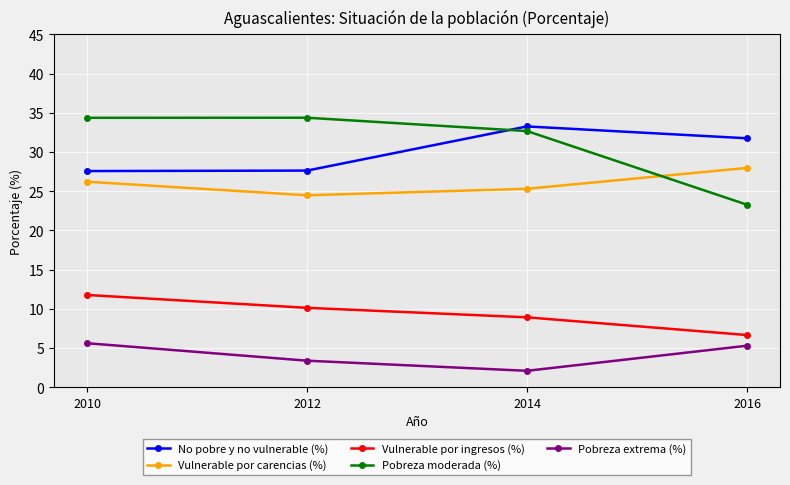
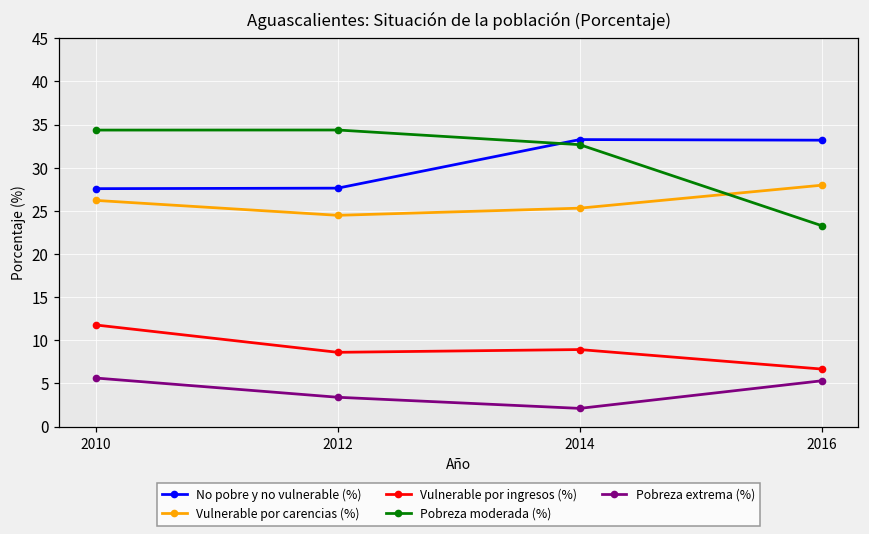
  {
    "No pobre y no vulnerable (%)": {
      "2010": 28,
      "2012": 28,
      "2014": 33,
-     "2016": 32
+     "2016": 33
    },
    "Vulnerable por carencias (%)": {
      "2010": 26,
      "2012": 24,
      "2014": 25,
      "2016": 28
    },
    "Vulnerable por ingresos (%)": {
      "2010": 12,
-     "2012": 10,
+     "2012": 9,
      "2014": 9,
      "2016": 7
    },
    "Pobreza moderada (%)": {
      "2010": 34,
      "2012": 34,
      "2014": 33,
      "2016": 23
    },
    "Pobreza extrema (%)": {
      "2010": 6,
      "2012": 3,
      "2014": 2,
      "2016": 5
    }
  }
